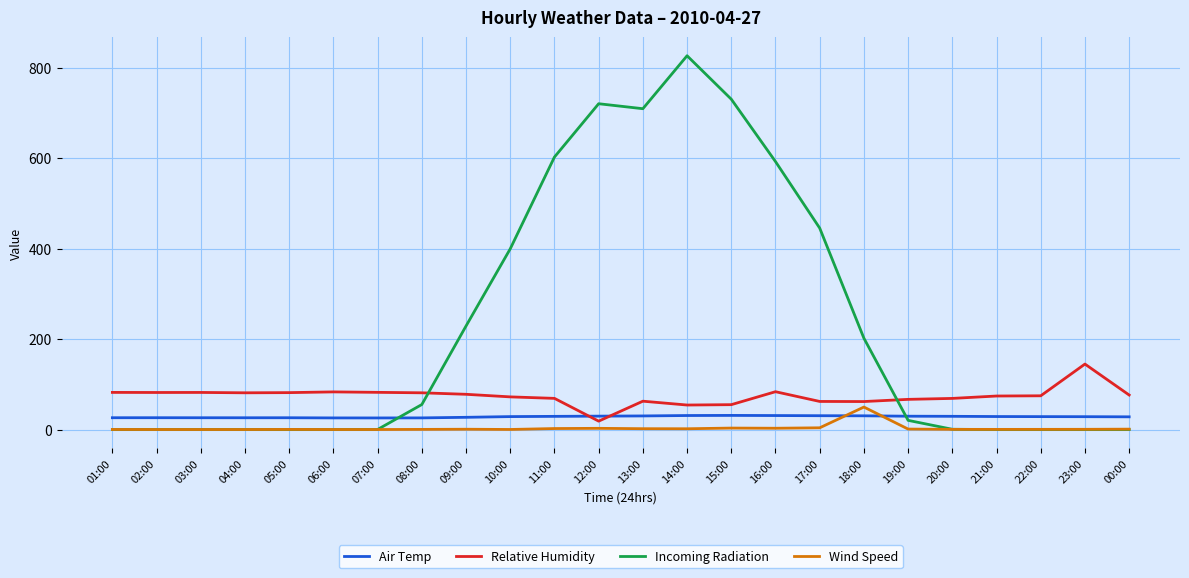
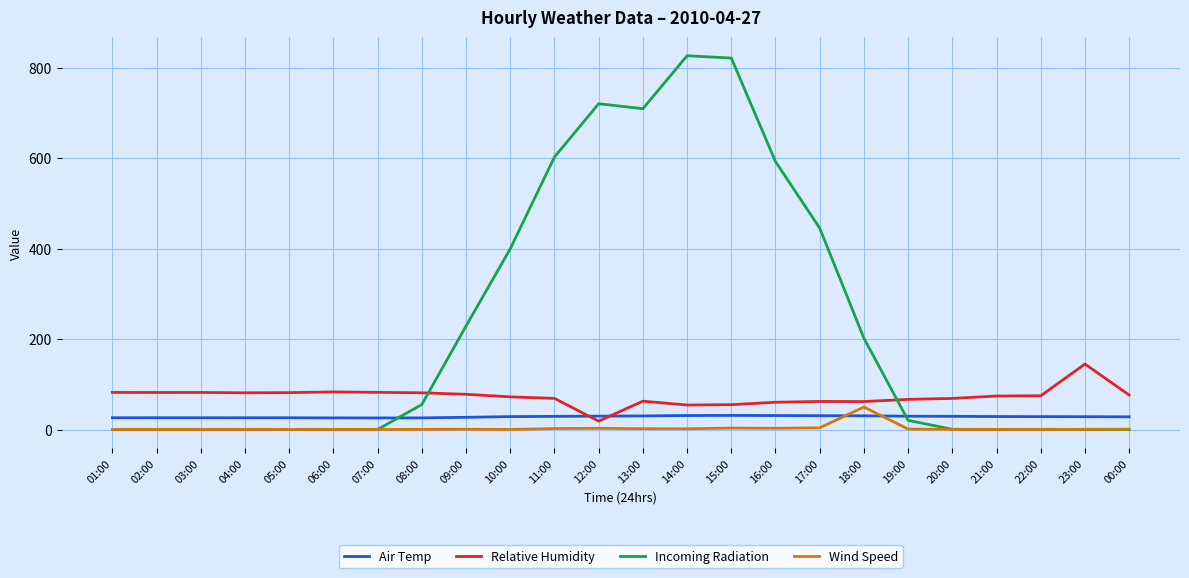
  {
    "Air Temp": {
      "01:00": 30,
      "02:00": 30,
      "03:00": 30,
      "04:00": 30,
      "05:00": 30,
      "06:00": 30,
      "07:00": 30,
      "08:00": 30,
      "09:00": 30,
      "10:00": 30,
      "11:00": 30,
      "12:00": 30,
      "13:00": 30,
      "14:00": 30,
      "15:00": 30,
      "16:00": 30,
      "17:00": 30,
      "18:00": 30,
      "19:00": 30,
      "20:00": 30,
      "21:00": 30,
      "22:00": 30,
      "23:00": 30,
      "00:00": 30
    },
    "Relative Humidity": {
      "01:00": 80,
      "02:00": 80,
      "03:00": 80,
      "04:00": 80,
      "05:00": 80,
      "06:00": 80,
      "07:00": 80,
      "08:00": 80,
      "09:00": 80,
      "10:00": 70,
      "11:00": 70,
      "12:00": 20,
      "13:00": 60,
      "14:00": 50,
      "15:00": 60,
-     "16:00": 80,
+     "16:00": 60,
      "17:00": 60,
      "18:00": 60,
      "19:00": 70,
      "20:00": 70,
      "21:00": 70,
      "22:00": 70,
      "23:00": 140,
      "00:00": 80
    },
    "Incoming Radiation": {
      "08:00": 60,
      "09:00": 230,
      "10:00": 400,
      "11:00": 600,
      "12:00": 720,
      "13:00": 710,
      "14:00": 830,
-     "15:00": 730,
+     "15:00": 820,
      "16:00": 590,
      "17:00": 450,
      "18:00": 200,
      "19:00": 20
    },
    "Wind Speed": {
      "08:00": 0,
      "09:00": 0,
      "10:00": 0,
      "11:00": 0,
      "12:00": 0,
      "13:00": 0,
      "14:00": 0,
      "15:00": 0,
      "16:00": 0,
      "17:00": 0,
      "18:00": 50,
      "19:00": 0
    }
  }
